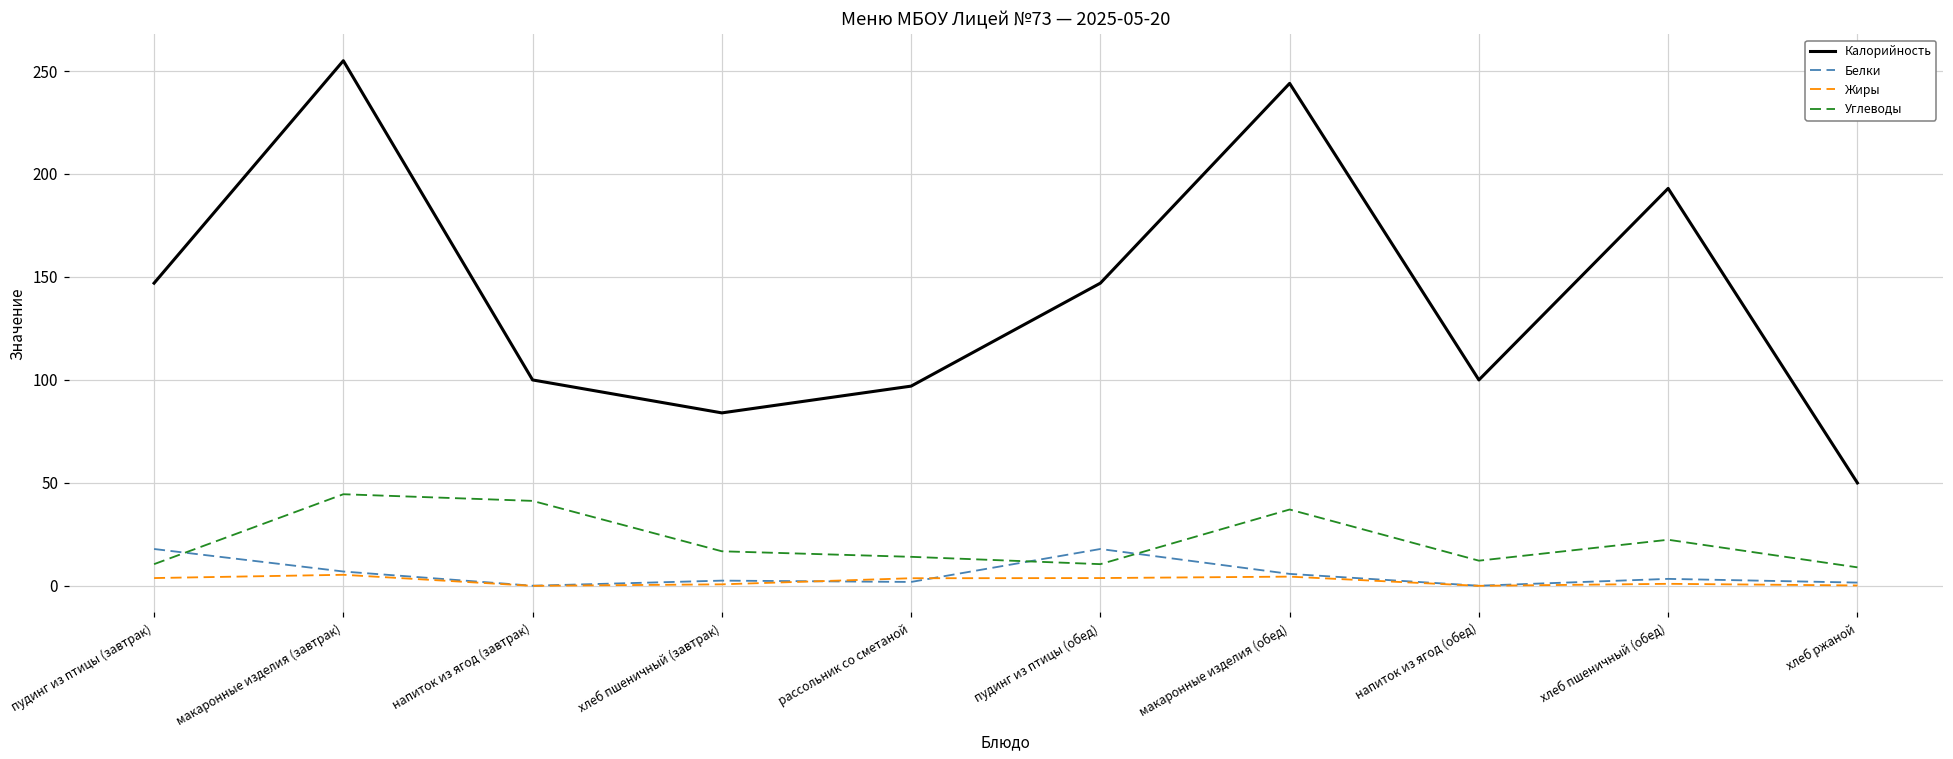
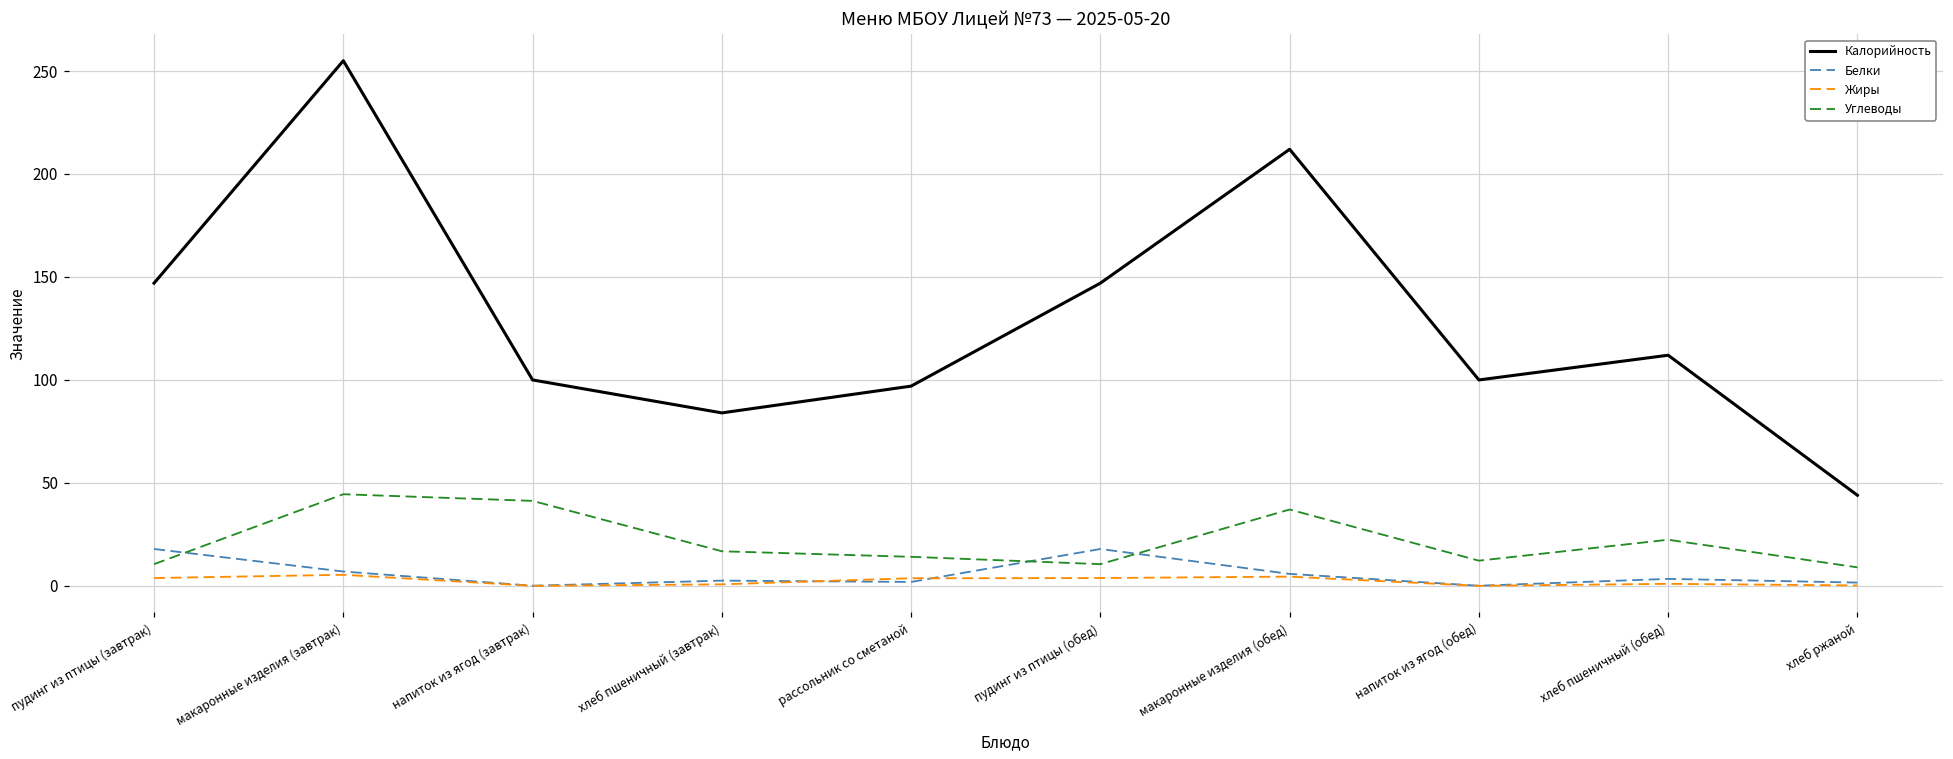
  {
    "Калорийность": {
      "пудинг из птицы (завтрак)": 147,
      "макаронные изделия (завтрак)": 255,
      "напиток из ягод (завтрак)": 100,
      "хлеб пшеничный (завтрак)": 84,
      "рассольник со сметаной": 97,
      "пудинг из птицы (обед)": 147,
-     "макаронные изделия (обед)": 244,
+     "макаронные изделия (обед)": 212,
      "напиток из ягод (обед)": 100,
-     "хлеб пшеничный (обед)": 193,
-     "хлеб ржаной": 50
+     "хлеб пшеничный (обед)": 112,
+     "хлеб ржаной": 44
    },
    "Белки": {
      "пудинг из птицы (завтрак)": 18,
      "макаронные изделия (завтрак)": 7,
      "хлеб пшеничный (завтрак)": 3,
      "рассольник со сметаной": 2,
      "пудинг из птицы (обед)": 18,
      "хлеб пшеничный (обед)": 3,
      "хлеб ржаной": 2
    },
    "Жиры": {
      "пудинг из птицы (завтрак)": 4,
      "макаронные изделия (завтрак)": 5,
      "хлеб пшеничный (завтрак)": 1,
      "рассольник со сметаной": 4,
      "пудинг из птицы (обед)": 4,
      "хлеб пшеничный (обед)": 1,
      "хлеб ржаной": 0
    },
    "Углеводы": {
      "пудинг из птицы (завтрак)": 11,
      "макаронные изделия (завтрак)": 45,
      "напиток из ягод (завтрак)": 41,
      "хлеб пшеничный (завтрак)": 17,
      "рассольник со сметаной": 14,
      "пудинг из птицы (обед)": 11,
      "макаронные изделия (обед)": 37,
      "напиток из ягод (обед)": 12,
      "хлеб пшеничный (обед)": 22,
      "хлеб ржаной": 9
    }
  }
